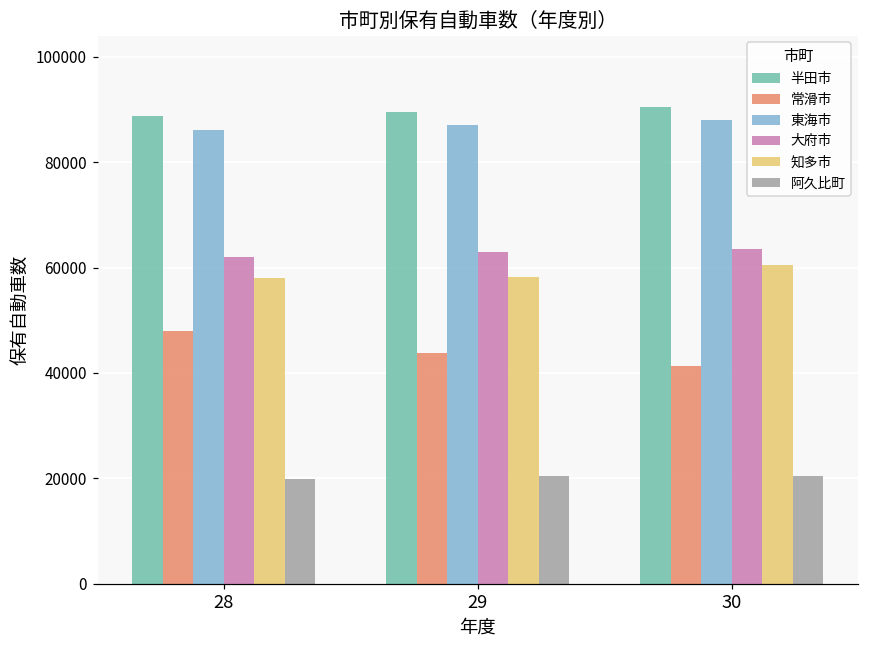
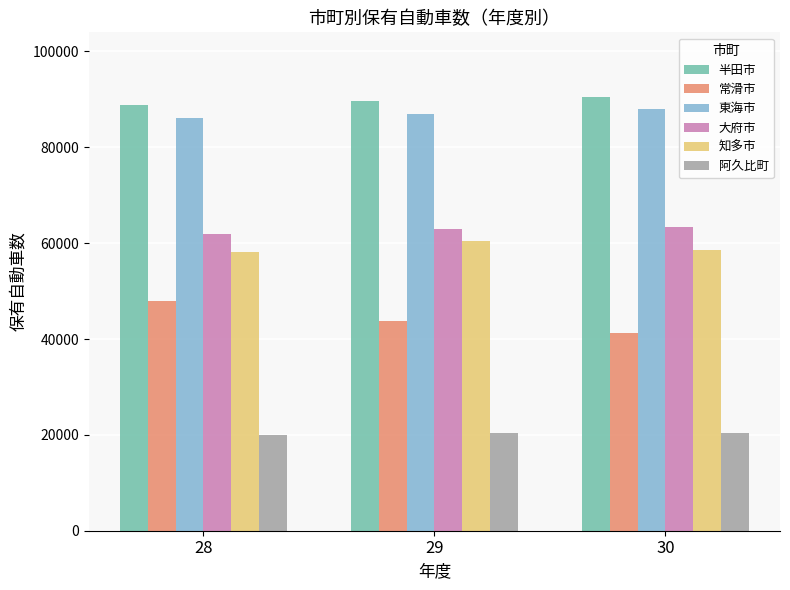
  {
    "常滑市": {
      "28": 48000,
      "29": 44000,
      "30": 41000
    },
    "知多市": {
      "28": 58000,
-     "29": 58000,
-     "30": 60000
+     "29": 60000,
+     "30": 59000
    }
  }
